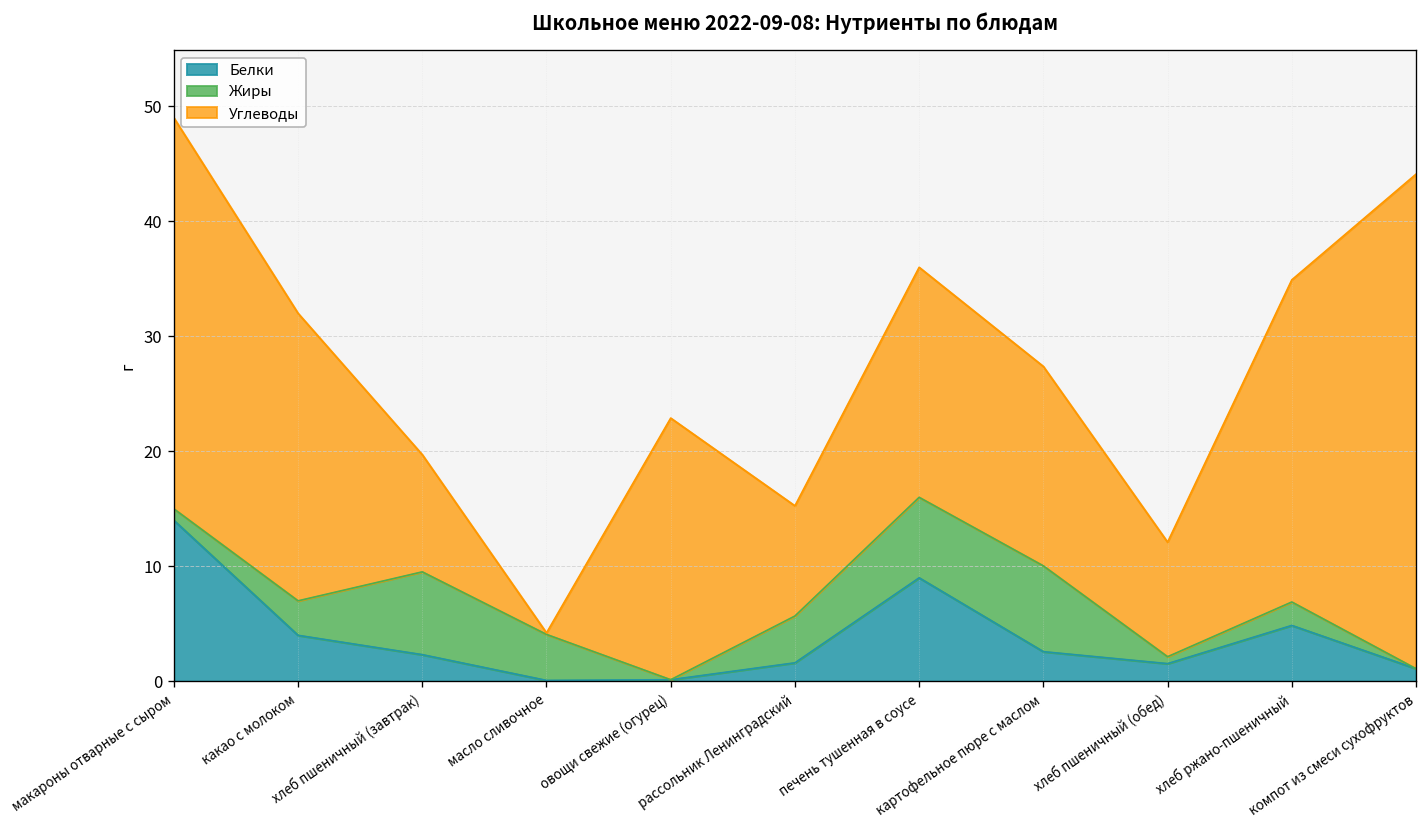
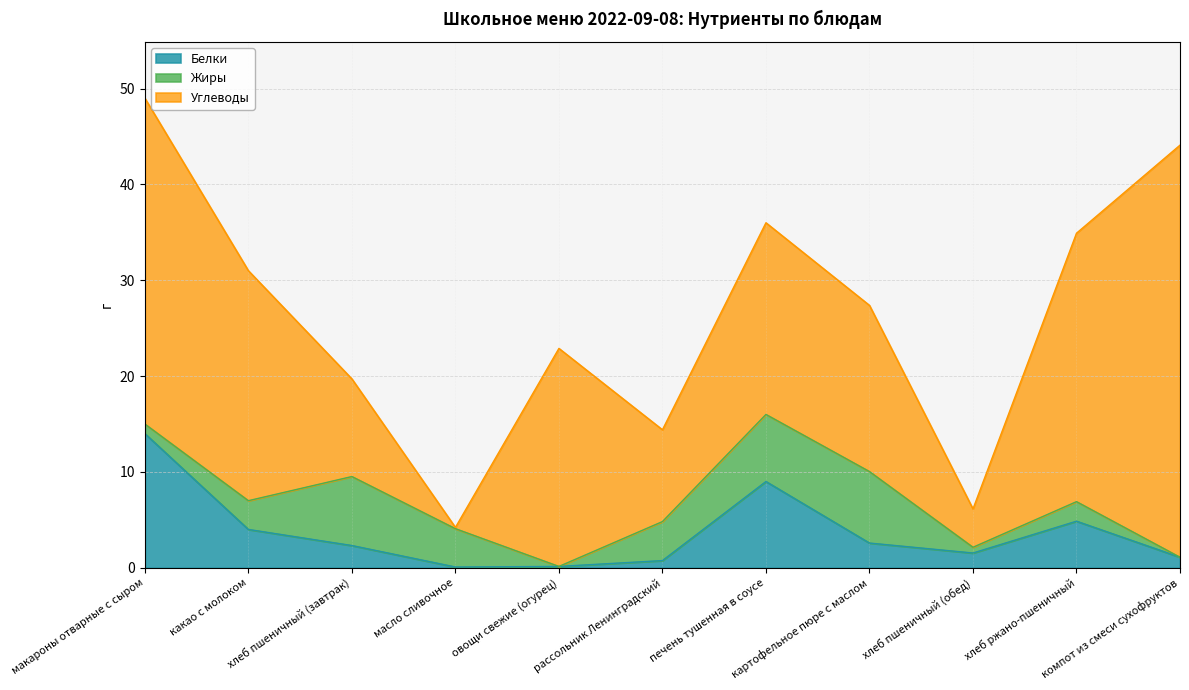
  {
    "Белки": {
      "макароны отварные с сыром": 14,
      "какао с молоком": 4,
      "хлеб пшеничный (завтрак)": 2,
      "масло сливочное": 0,
-     "рассольник Ленинградский": 2,
+     "рассольник Ленинградский": 1,
      "печень тушенная в соусе": 9,
      "картофельное пюре с маслом": 3,
      "хлеб пшеничный (обед)": 2,
      "хлеб ржано-пшеничный": 5
    },
    "Жиры": {
      "макароны отварные с сыром": 1,
      "какао с молоком": 3,
      "хлеб пшеничный (завтрак)": 7,
      "рассольник Ленинградский": 4,
      "печень тушенная в соусе": 7,
      "картофельное пюре с маслом": 7,
      "хлеб пшеничный (обед)": 1,
      "хлеб ржано-пшеничный": 2
    },
    "Углеводы": {
      "макароны отварные с сыром": 34,
-     "какао с молоком": 25,
+     "какао с молоком": 24,
      "хлеб пшеничный (завтрак)": 10,
      "овощи свежие (огурец)": 23,
      "рассольник Ленинградский": 10,
      "печень тушенная в соусе": 20,
      "картофельное пюре с маслом": 17,
-     "хлеб пшеничный (обед)": 10,
+     "хлеб пшеничный (обед)": 4,
      "хлеб ржано-пшеничный": 28,
      "компот из смеси сухофруктов": 43
    }
  }
